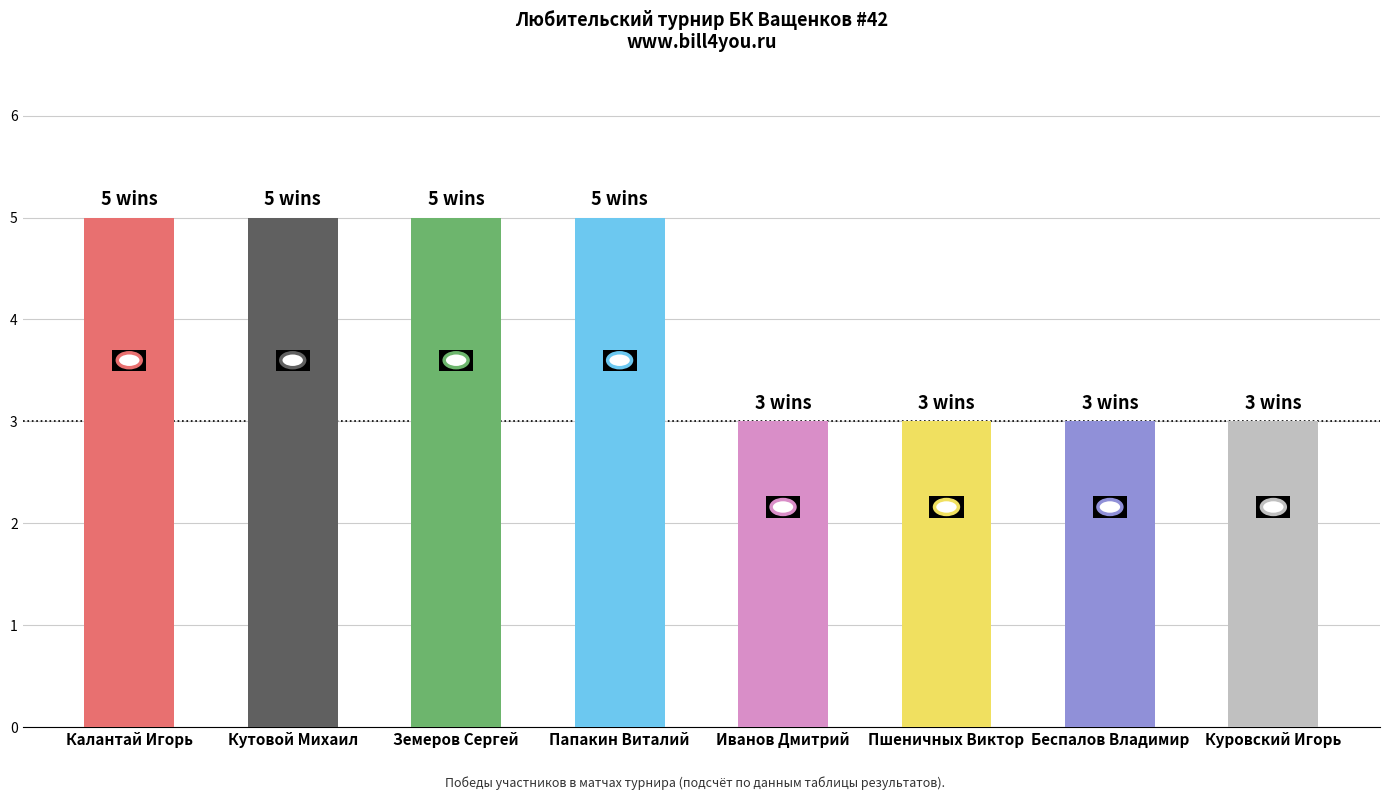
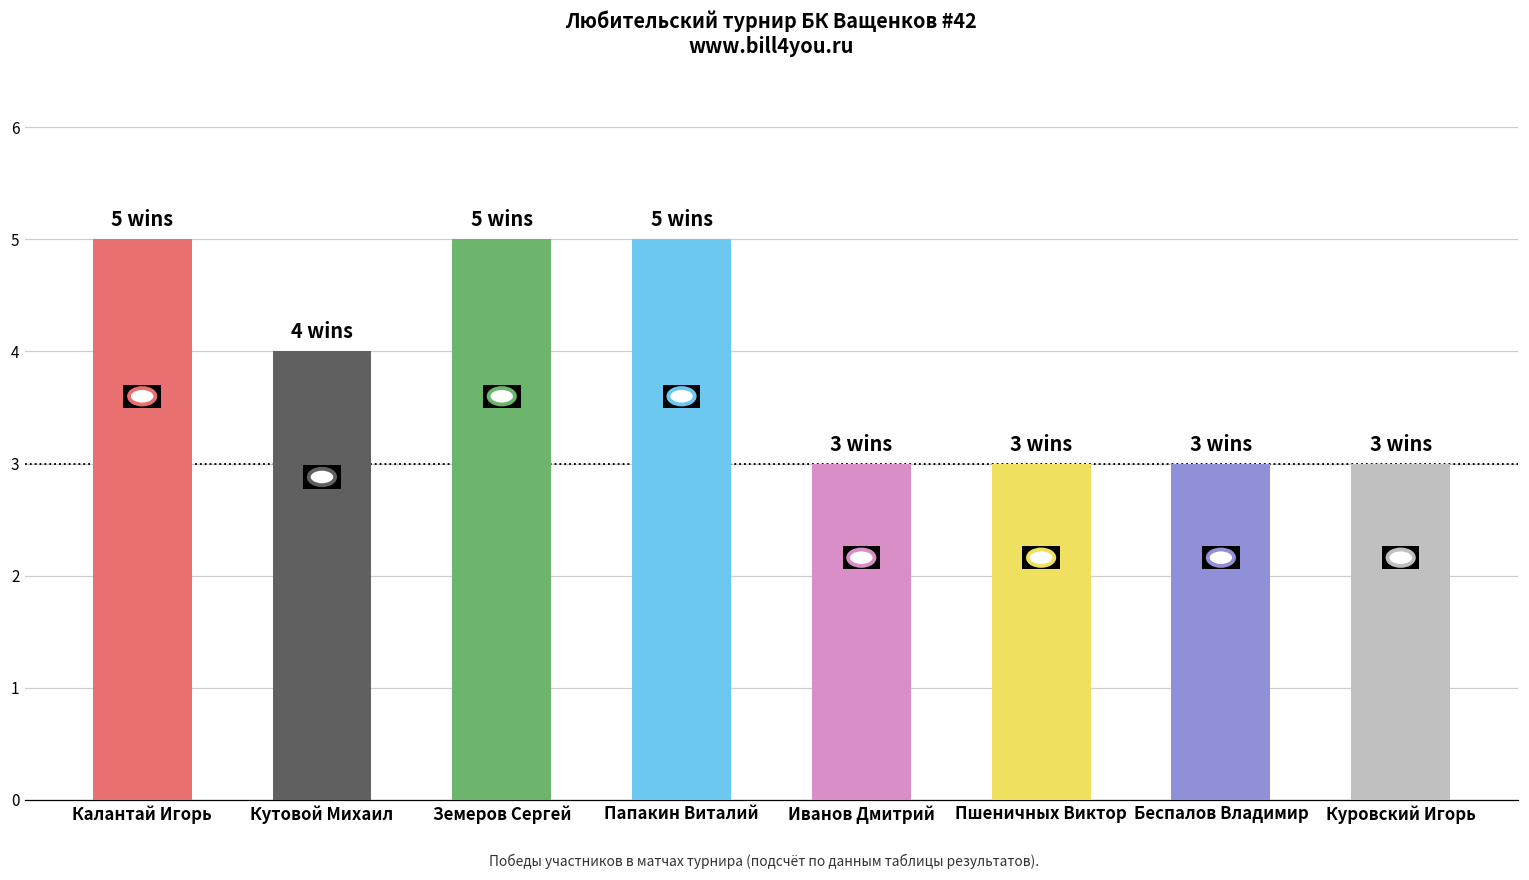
  {
    "Калантай Игорь": 5,
-   "Кутовой Михаил": 5,
+   "Кутовой Михаил": 4,
    "Земеров Сергей": 5,
    "Папакин Виталий": 5,
    "Иванов Дмитрий": 3,
    "Пшеничных Виктор": 3,
    "Беспалов Владимир": 3,
    "Куровский Игорь": 3
  }
